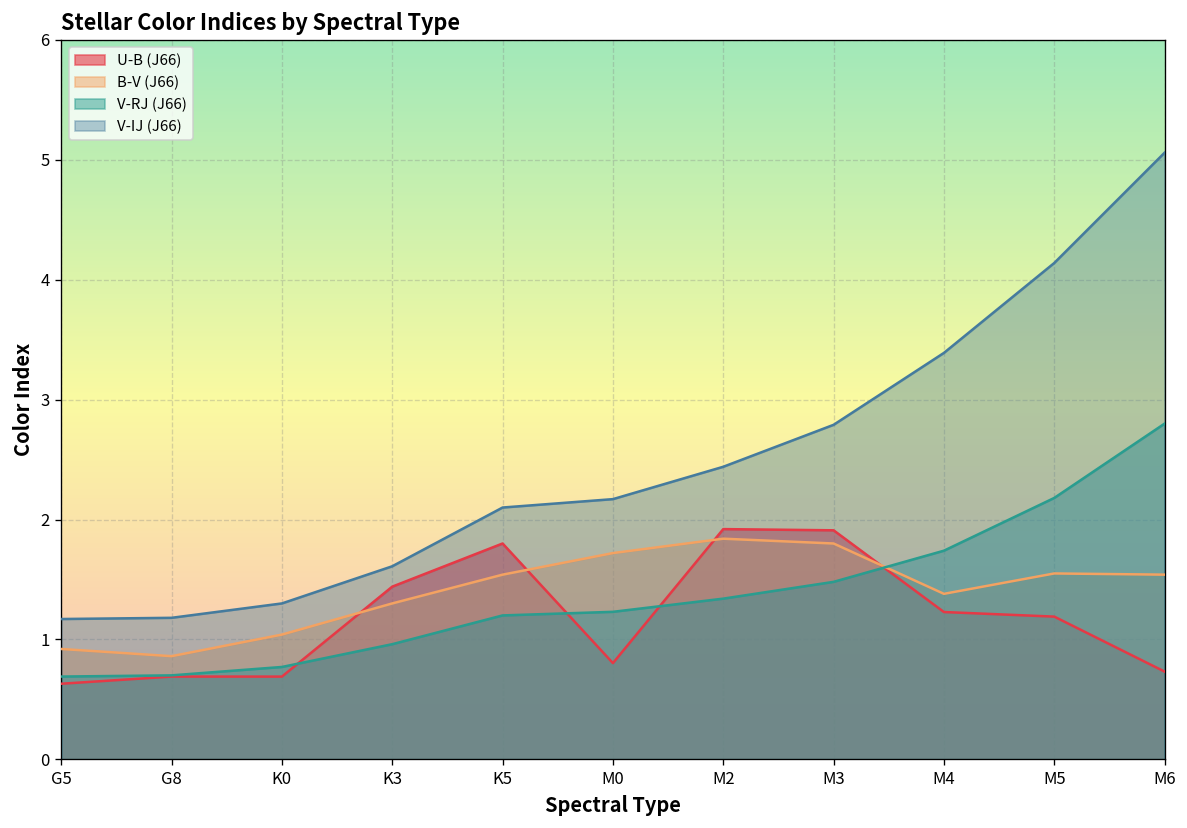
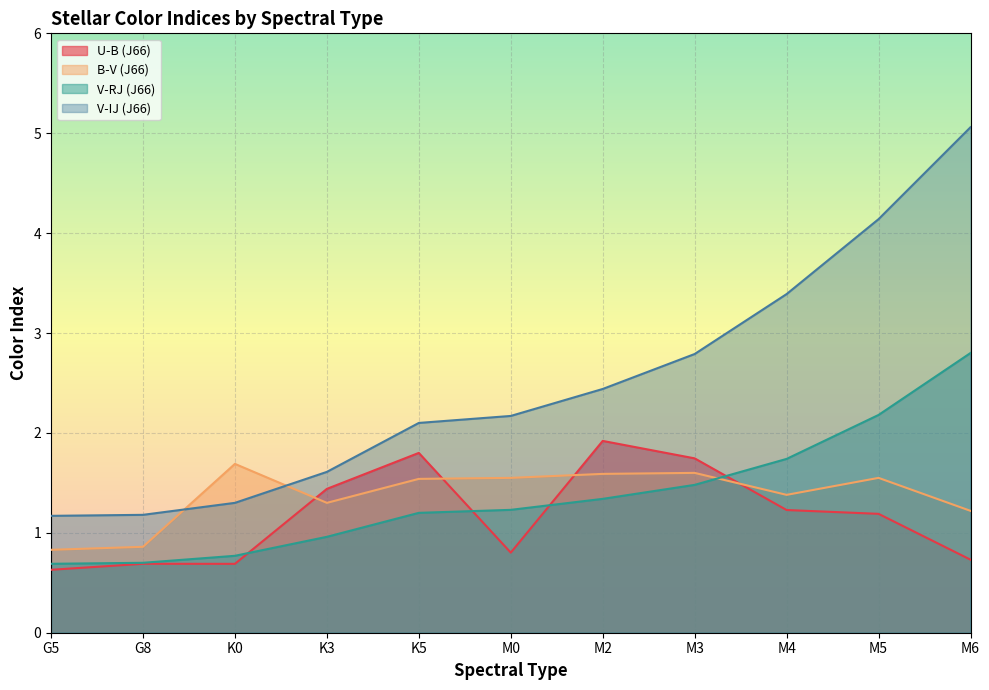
  {
    "U-B (J66)": {
      "G5": 0.6,
      "K0": 0.7,
      "K3": 1.4,
      "K5": 1.8,
      "M0": 0.8,
      "M2": 1.9,
-     "M3": 1.9,
+     "M3": 1.7,
      "M4": 1.2,
      "M5": 1.2,
      "M6": 0.7
    },
    "B-V (J66)": {
-     "G5": 0.9,
+     "G5": 0.8,
      "G8": 0.9,
-     "K0": 1.0,
+     "K0": 1.7,
      "K3": 1.3,
      "K5": 1.5,
-     "M0": 1.7,
-     "M2": 1.8,
-     "M3": 1.8,
+     "M0": 1.6,
+     "M2": 1.6,
+     "M3": 1.6,
      "M4": 1.4,
      "M5": 1.6,
-     "M6": 1.5
+     "M6": 1.2
    }
  }
